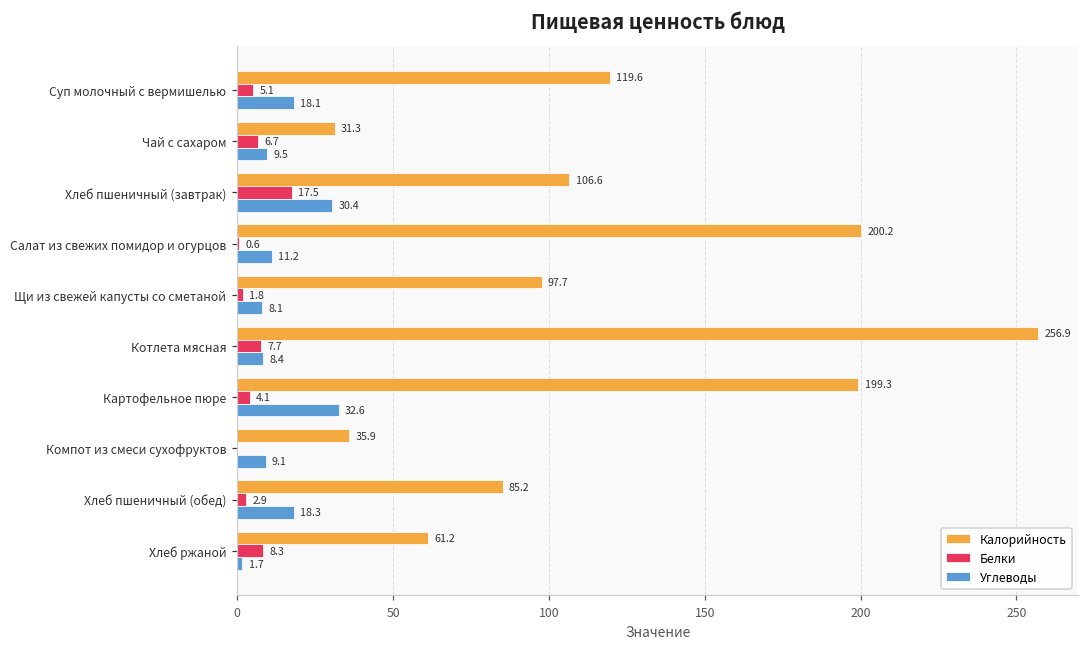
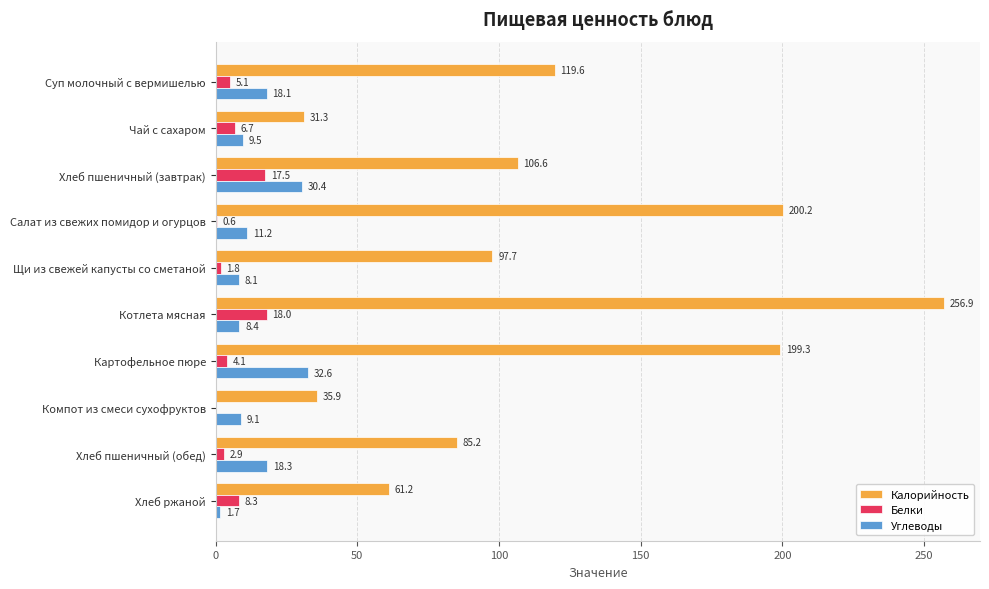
  {
    "Калорийность": {
      "Суп молочный с вермишелью": 119.6,
      "Чай с сахаром": 31.3,
      "Хлеб пшеничный (завтрак)": 106.6,
      "Салат из свежих помидор и огурцов": 200.2,
      "Щи из свежей капусты со сметаной": 97.7,
      "Котлета мясная": 256.9,
      "Картофельное пюре": 199.3,
      "Компот из смеси сухофруктов": 35.9,
      "Хлеб пшеничный (обед)": 85.2,
      "Хлеб ржаной": 61.2
    },
    "Белки": {
      "Суп молочный с вермишелью": 5.1,
      "Чай с сахаром": 6.7,
      "Хлеб пшеничный (завтрак)": 17.5,
      "Салат из свежих помидор и огурцов": 0.6,
      "Щи из свежей капусты со сметаной": 1.8,
-     "Котлета мясная": 7.7,
+     "Котлета мясная": 18.0,
      "Картофельное пюре": 4.1,
      "Хлеб пшеничный (обед)": 2.9,
      "Хлеб ржаной": 8.3
    },
    "Углеводы": {
      "Суп молочный с вермишелью": 18.1,
      "Чай с сахаром": 9.5,
      "Хлеб пшеничный (завтрак)": 30.4,
      "Салат из свежих помидор и огурцов": 11.2,
      "Щи из свежей капусты со сметаной": 8.1,
      "Котлета мясная": 8.4,
      "Картофельное пюре": 32.6,
      "Компот из смеси сухофруктов": 9.1,
      "Хлеб пшеничный (обед)": 18.3,
      "Хлеб ржаной": 1.7
    }
  }
